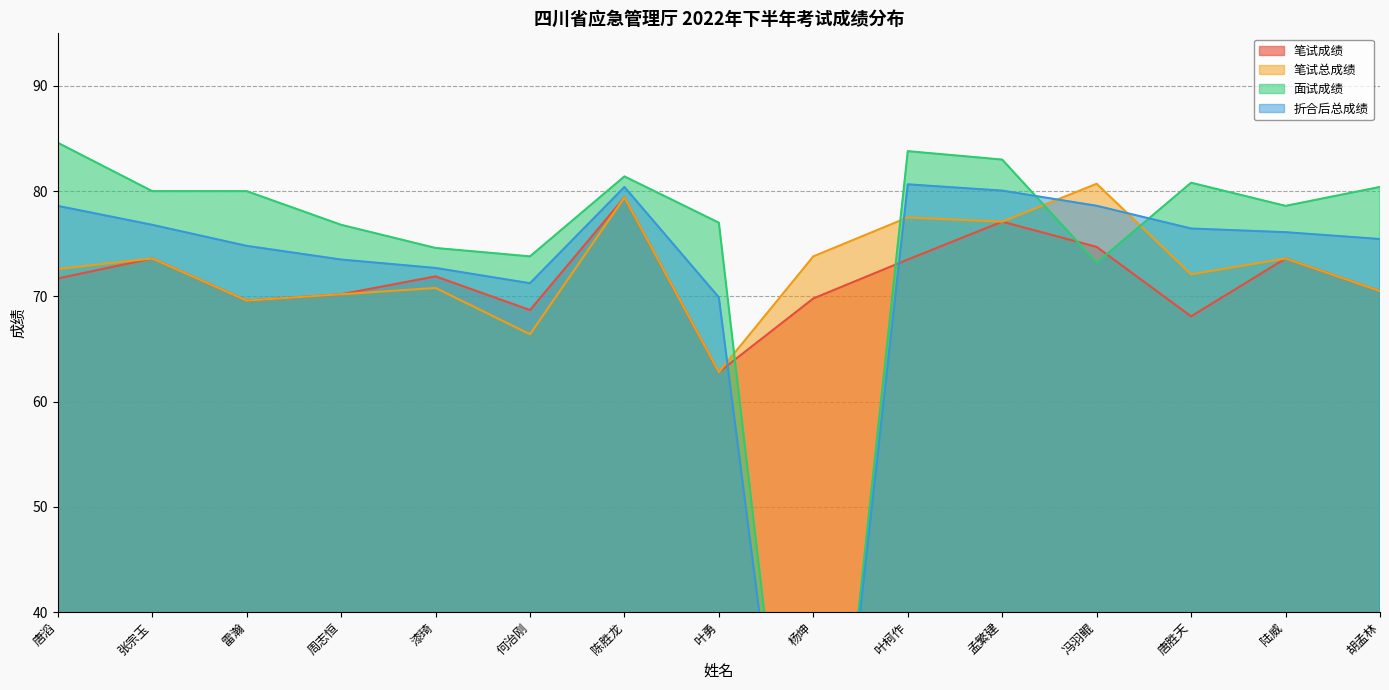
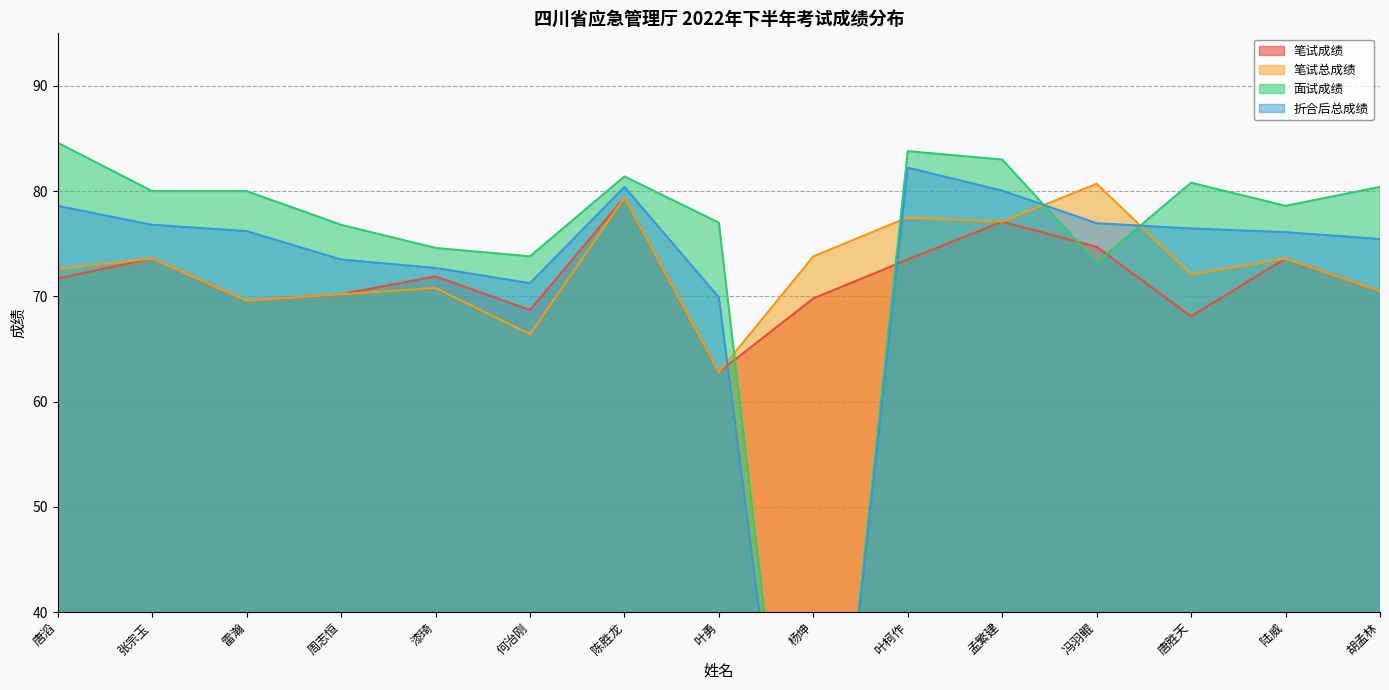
  {
    "笔试成绩": {
      "唐滔": 71.7,
      "漆琦": 71.9,
      "何治刚": 68.7,
      "杨坤": 69.8,
      "叶柯作": 73.5,
      "冯羽鲲": 74.7,
      "唐胜天": 68.1
    },
    "笔试总成绩": {
      "唐滔": 72.6,
      "漆琦": 70.8,
      "何治刚": 66.4,
      "杨坤": 73.8,
      "叶柯作": 77.5,
      "冯羽鲲": 80.7,
      "唐胜天": 72.1
    },
    "面试成绩": {
      "唐滔": 84.6,
      "张宗玉": 80.0,
      "雷瀚": 80.0,
      "周志恒": 76.8,
      "漆琦": 74.6,
      "何治刚": 73.8,
      "陈胜龙": 81.4,
      "叶勇": 77.0,
      "叶柯作": 83.8,
      "孟繁建": 83.0,
      "冯羽鲲": 73.2,
      "唐胜天": 80.8,
      "陆威": 78.6,
      "胡孟林": 80.4
    },
    "折合后总成绩": {
      "唐滔": 78.6,
      "张宗玉": 76.8,
-     "雷瀚": 74.8,
+     "雷瀚": 76.2,
      "周志恒": 73.5,
      "漆琦": 72.7,
      "何治刚": 71.3,
      "陈胜龙": 80.4,
      "叶勇": 69.9,
-     "叶柯作": 80.7,
+     "叶柯作": 82.2,
      "孟繁建": 80.1,
-     "冯羽鲲": 78.6,
+     "冯羽鲲": 77.0,
      "唐胜天": 76.5,
      "陆威": 76.1,
      "胡孟林": 75.5
    }
  }
